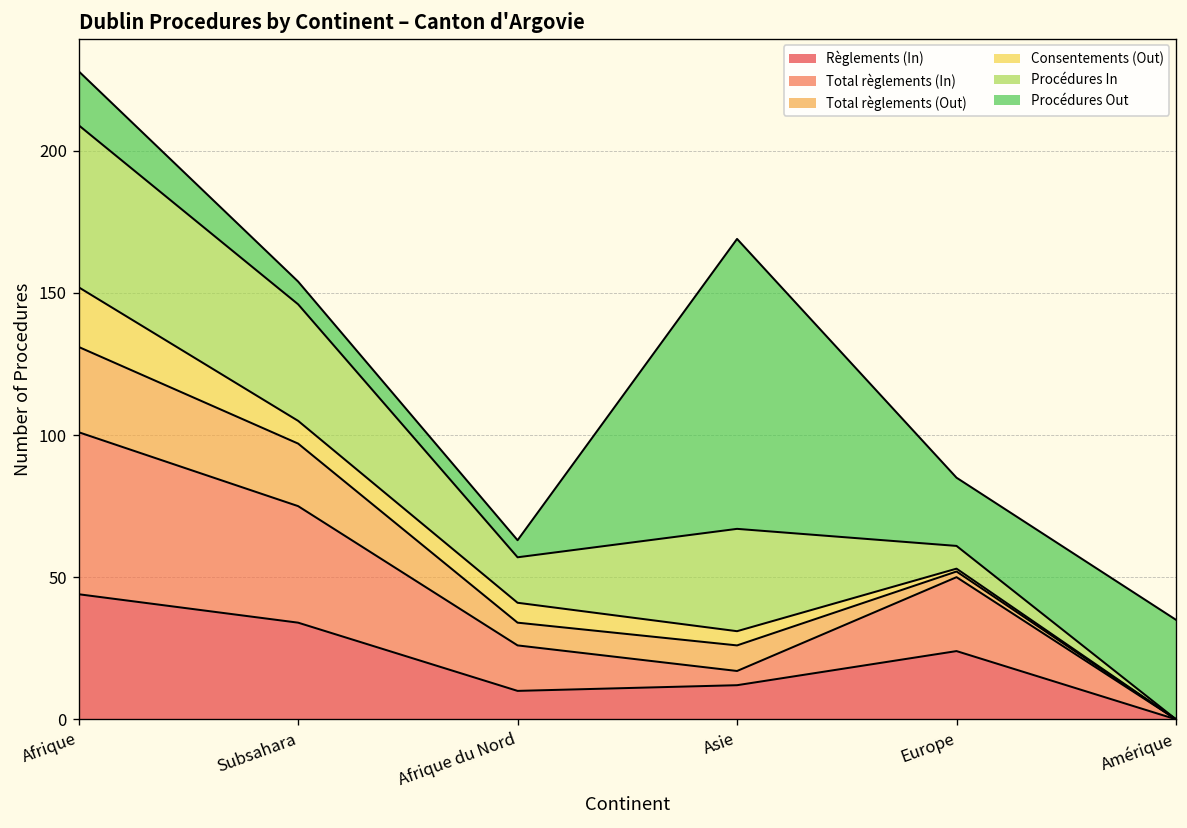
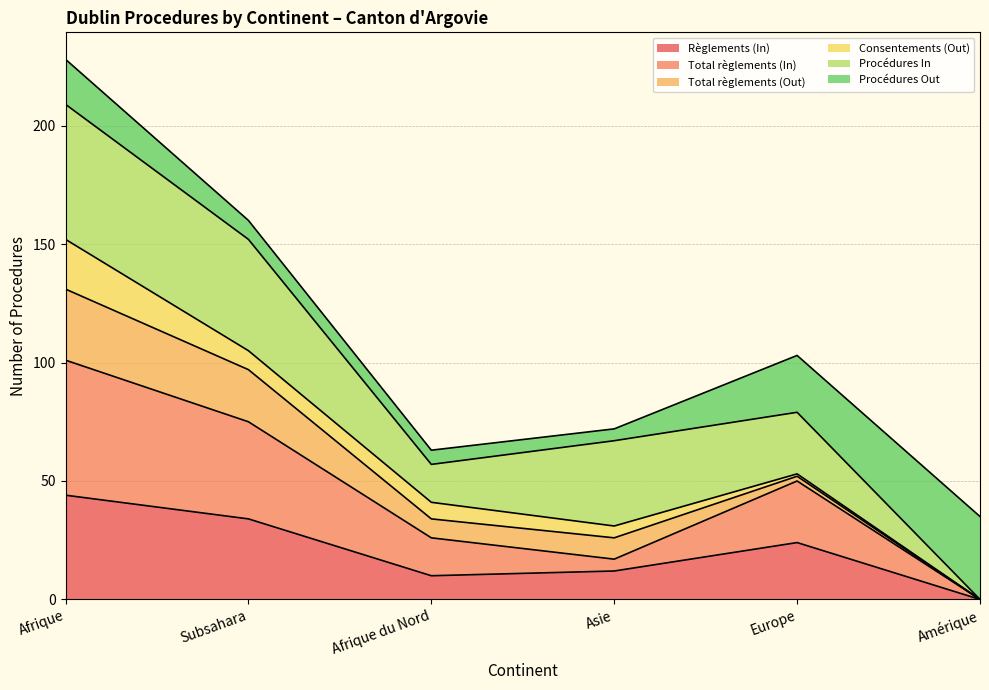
  {
    "Procédures In": {
      "Afrique": 57,
-     "Subsahara": 41,
+     "Subsahara": 47,
      "Afrique du Nord": 16,
      "Asie": 36,
-     "Europe": 8
+     "Europe": 26
    },
    "Procédures Out": {
      "Afrique": 19,
      "Subsahara": 8,
      "Afrique du Nord": 6,
-     "Asie": 102,
+     "Asie": 5,
      "Europe": 24,
      "Amérique": 35
    }
  }
